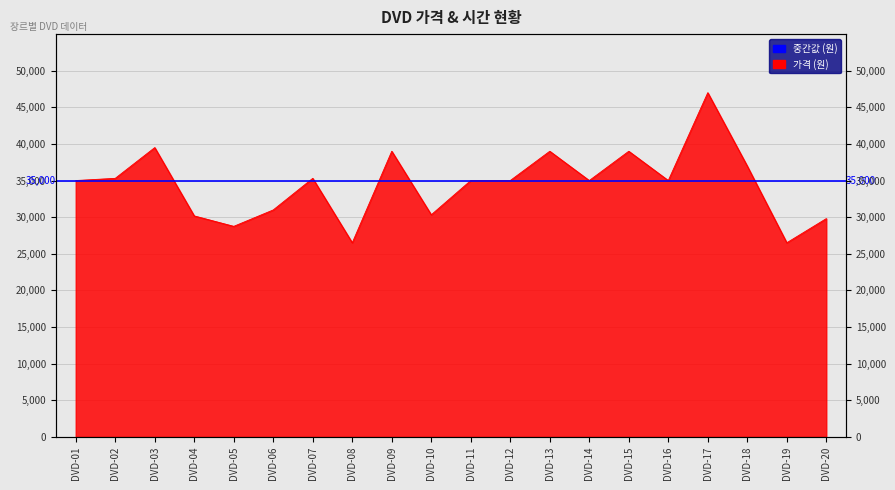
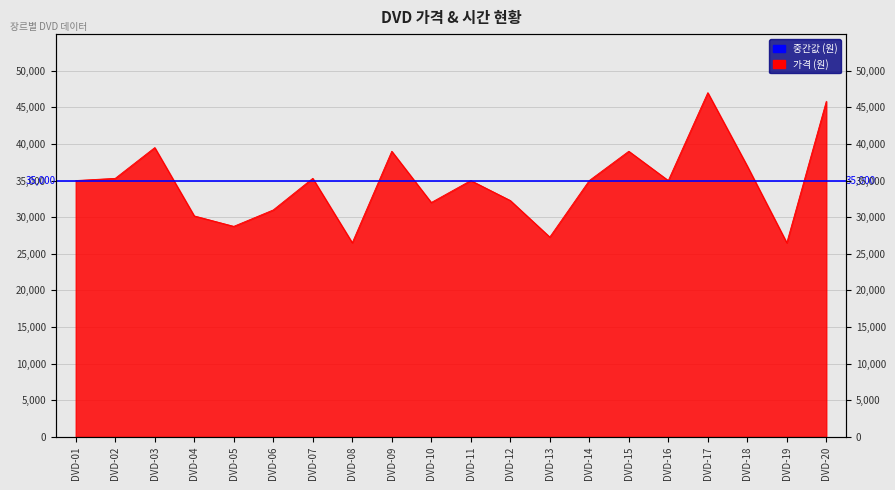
  {
    "DVD-02": "35,000",
    "DVD-03": "40,000",
    "DVD-04": "30,000",
    "DVD-05": "29,000",
    "DVD-06": "31,000",
    "DVD-07": "35,000",
    "DVD-08": "27,000",
    "DVD-09": "39,000",
-   "DVD-10": "30,000",
+   "DVD-10": "32,000",
    "DVD-11": "35,000",
-   "DVD-12": "35,000",
-   "DVD-13": "39,000",
+   "DVD-12": "32,000",
+   "DVD-13": "27,000",
    "DVD-14": "35,000",
    "DVD-15": "39,000",
    "DVD-16": "35,000",
    "DVD-17": "47,000",
    "DVD-18": "37,000",
    "DVD-19": "27,000",
-   "DVD-20": "30,000"
+   "DVD-20": "46,000"
  }
